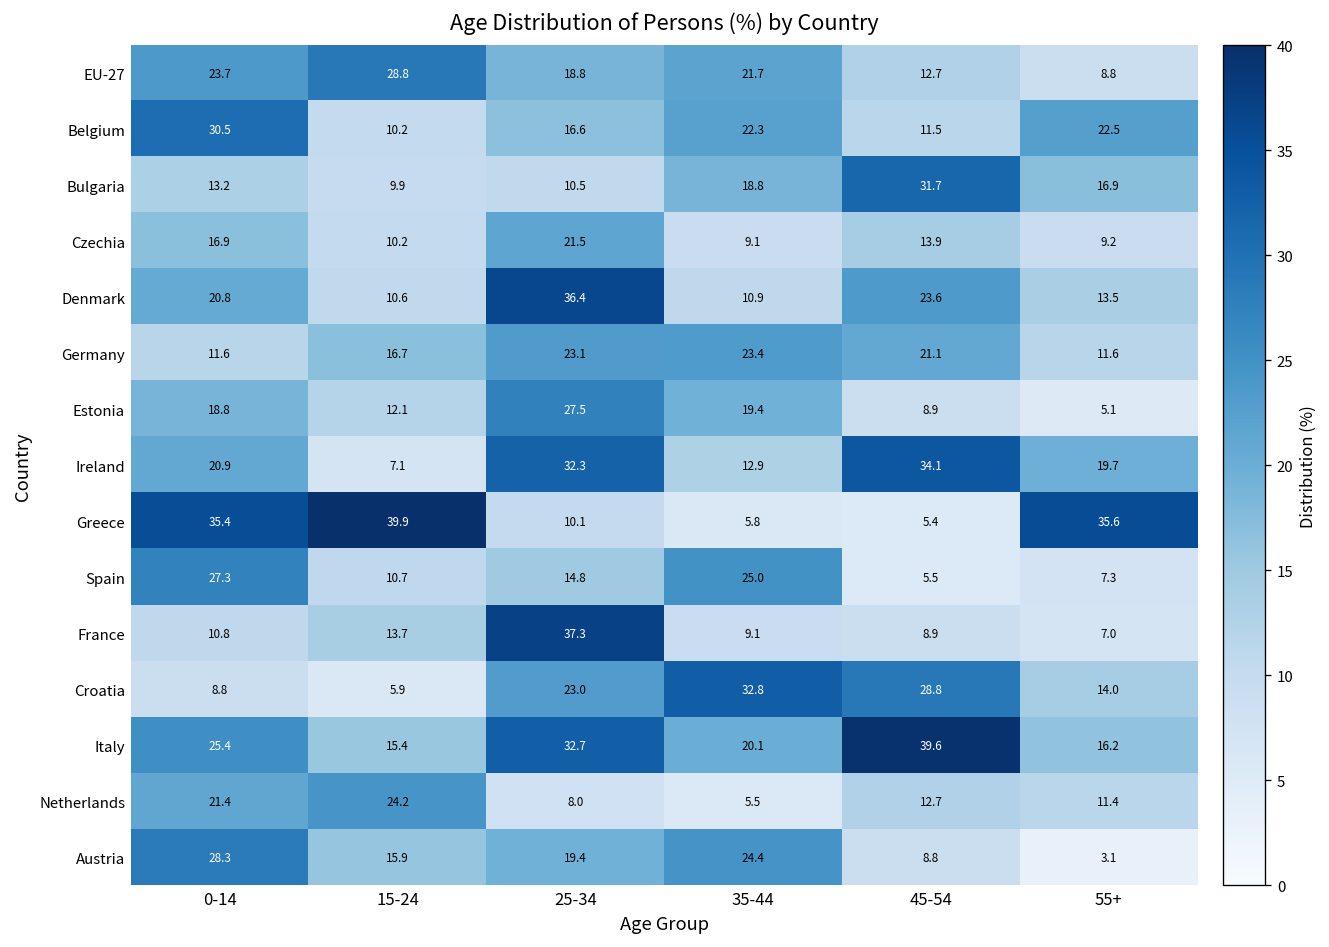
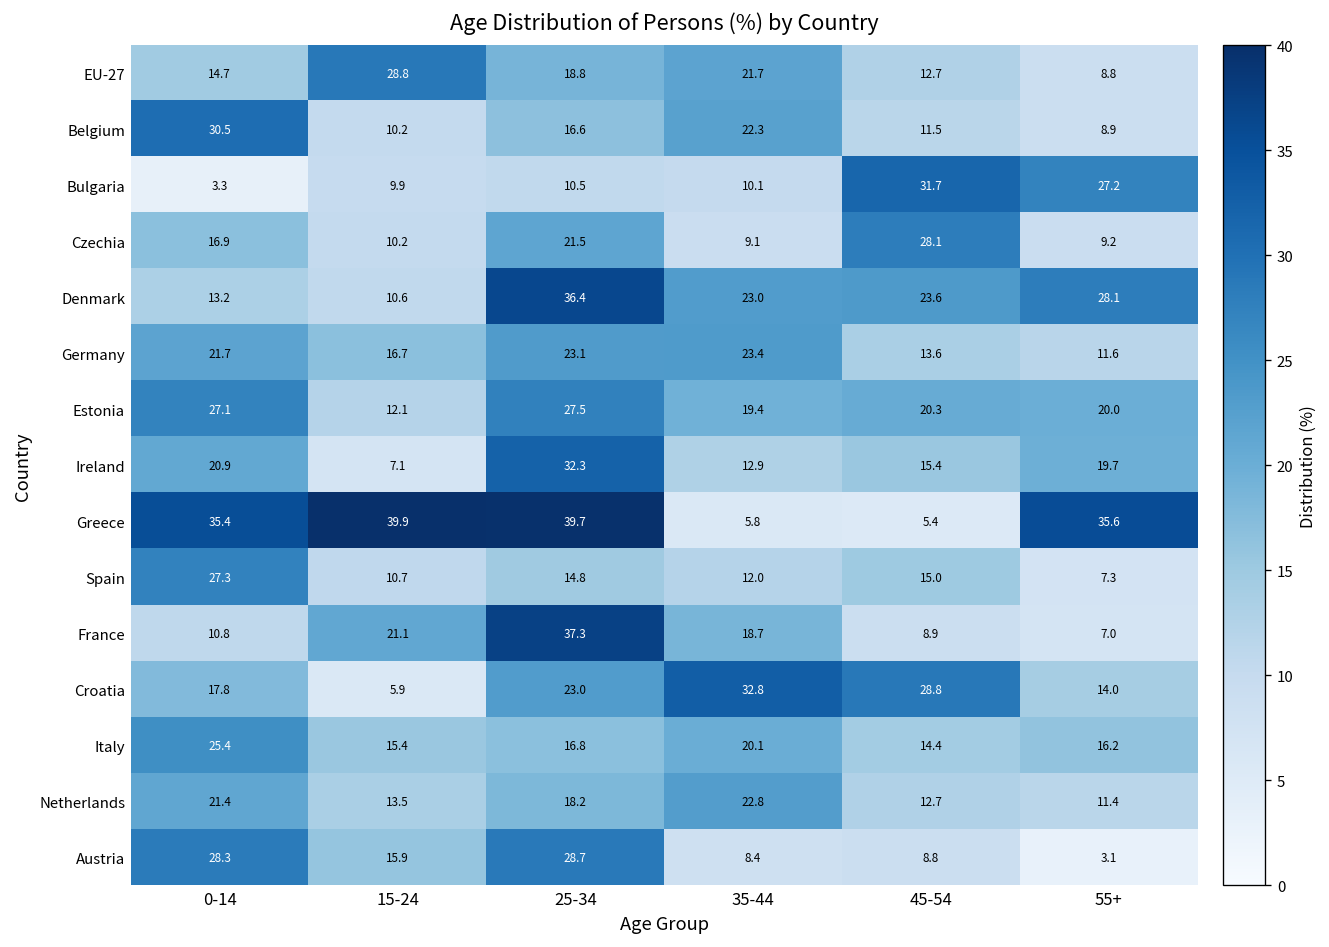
  {
    "EU-27": {
-     "0-14": 23.7,
+     "0-14": 14.7,
      "15-24": 28.8,
      "25-34": 18.8,
      "35-44": 21.7,
      "45-54": 12.7,
      "55+": 8.8
    },
    "Belgium": {
      "0-14": 30.5,
      "15-24": 10.2,
      "25-34": 16.6,
      "35-44": 22.3,
      "45-54": 11.5,
-     "55+": 22.5
+     "55+": 8.9
    },
    "Bulgaria": {
-     "0-14": 13.2,
+     "0-14": 3.3,
      "15-24": 9.9,
      "25-34": 10.5,
-     "35-44": 18.8,
+     "35-44": 10.1,
      "45-54": 31.7,
-     "55+": 16.9
+     "55+": 27.2
    },
    "Czechia": {
      "0-14": 16.9,
      "15-24": 10.2,
      "25-34": 21.5,
      "35-44": 9.1,
-     "45-54": 13.9,
+     "45-54": 28.1,
      "55+": 9.2
    },
    "Denmark": {
-     "0-14": 20.8,
+     "0-14": 13.2,
      "15-24": 10.6,
      "25-34": 36.4,
-     "35-44": 10.9,
+     "35-44": 23.0,
      "45-54": 23.6,
-     "55+": 13.5
+     "55+": 28.1
    },
    "Germany": {
-     "0-14": 11.6,
+     "0-14": 21.7,
      "15-24": 16.7,
      "25-34": 23.1,
      "35-44": 23.4,
-     "45-54": 21.1,
+     "45-54": 13.6,
      "55+": 11.6
    },
    "Estonia": {
-     "0-14": 18.8,
+     "0-14": 27.1,
      "15-24": 12.1,
      "25-34": 27.5,
      "35-44": 19.4,
-     "45-54": 8.9,
-     "55+": 5.1
+     "45-54": 20.3,
+     "55+": 20.0
    },
    "Ireland": {
      "0-14": 20.9,
      "15-24": 7.1,
      "25-34": 32.3,
      "35-44": 12.9,
-     "45-54": 34.1,
+     "45-54": 15.4,
      "55+": 19.7
    },
    "Greece": {
      "0-14": 35.4,
      "15-24": 39.9,
-     "25-34": 10.1,
+     "25-34": 39.7,
      "35-44": 5.8,
      "45-54": 5.4,
      "55+": 35.6
    },
    "Spain": {
      "0-14": 27.3,
      "15-24": 10.7,
      "25-34": 14.8,
-     "35-44": 25.0,
-     "45-54": 5.5,
+     "35-44": 12.0,
+     "45-54": 15.0,
      "55+": 7.3
    },
    "France": {
      "0-14": 10.8,
-     "15-24": 13.7,
+     "15-24": 21.1,
      "25-34": 37.3,
-     "35-44": 9.1,
+     "35-44": 18.7,
      "45-54": 8.9,
      "55+": 7.0
    },
    "Croatia": {
-     "0-14": 8.8,
+     "0-14": 17.8,
      "15-24": 5.9,
      "25-34": 23.0,
      "35-44": 32.8,
      "45-54": 28.8,
      "55+": 14.0
    },
    "Italy": {
      "0-14": 25.4,
      "15-24": 15.4,
-     "25-34": 32.7,
+     "25-34": 16.8,
      "35-44": 20.1,
-     "45-54": 39.6,
+     "45-54": 14.4,
      "55+": 16.2
    },
    "Netherlands": {
      "0-14": 21.4,
-     "15-24": 24.2,
-     "25-34": 8.0,
-     "35-44": 5.5,
+     "15-24": 13.5,
+     "25-34": 18.2,
+     "35-44": 22.8,
      "45-54": 12.7,
      "55+": 11.4
    },
    "Austria": {
      "0-14": 28.3,
      "15-24": 15.9,
-     "25-34": 19.4,
-     "35-44": 24.4,
+     "25-34": 28.7,
+     "35-44": 8.4,
      "45-54": 8.8,
      "55+": 3.1
    }
  }
